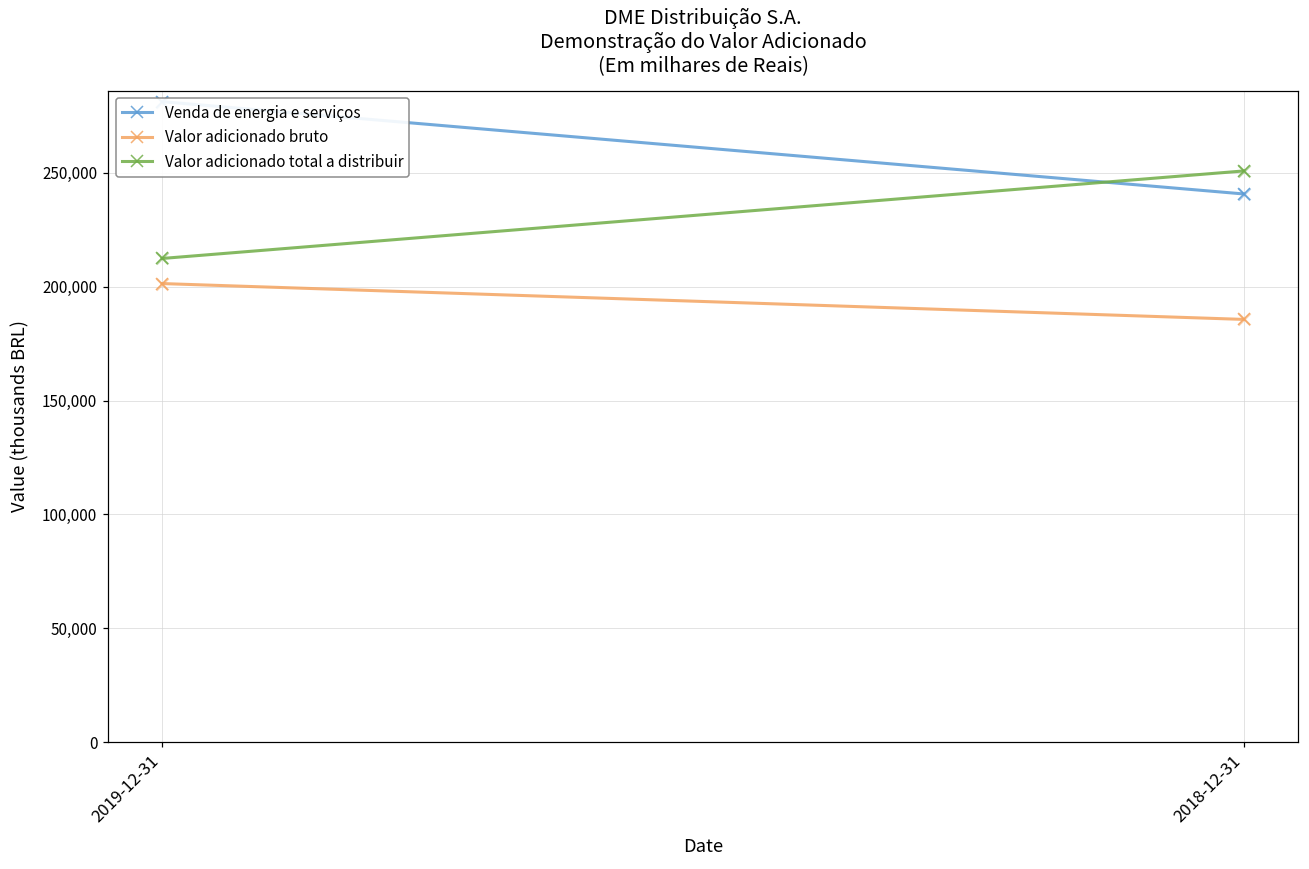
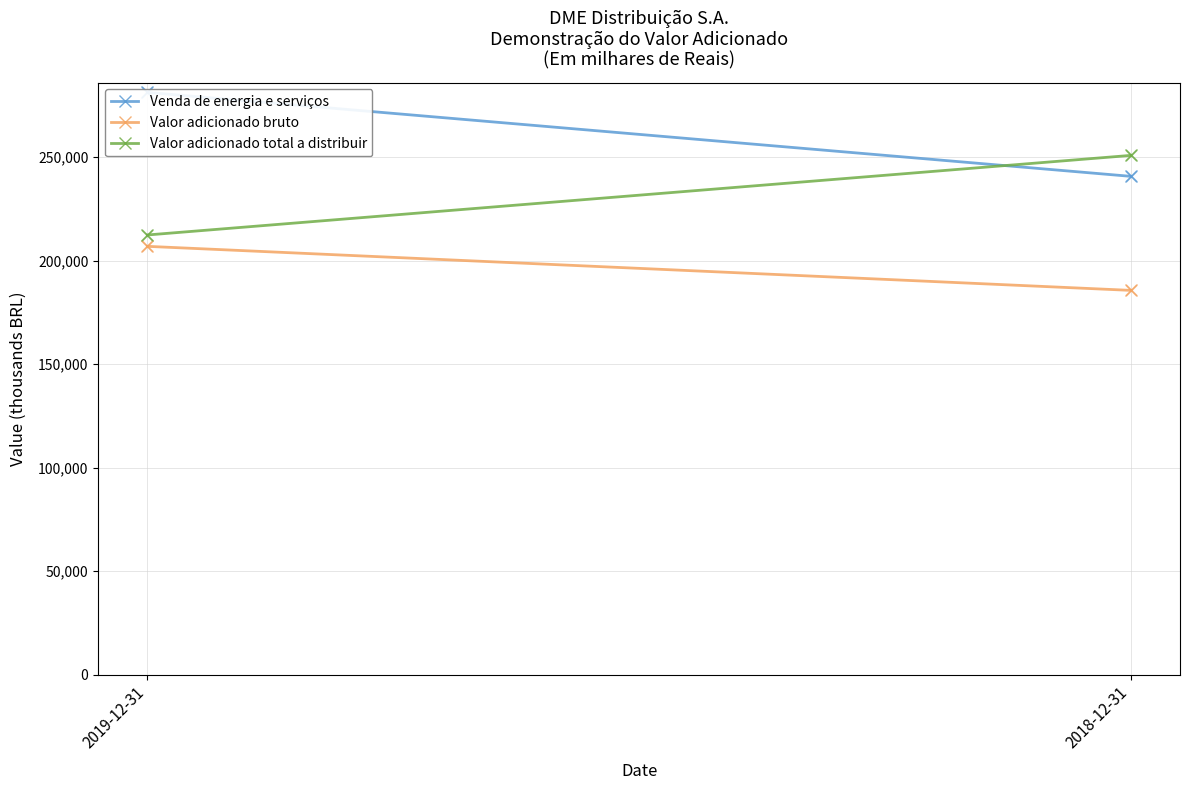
  {
    "Venda de energia e serviços": {
      "2018-12-31": "241,000"
    },
    "Valor adicionado bruto": {
-     "2019-12-31": "201,000",
+     "2019-12-31": "207,000",
      "2018-12-31": "186,000"
    },
    "Valor adicionado total a distribuir": {
      "2019-12-31": "212,000",
      "2018-12-31": "251,000"
    }
  }
